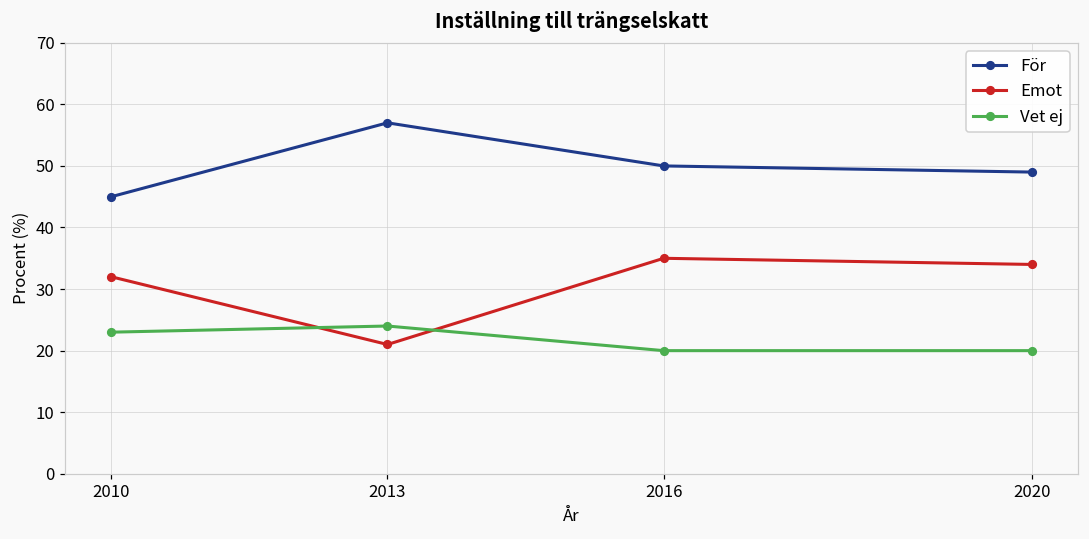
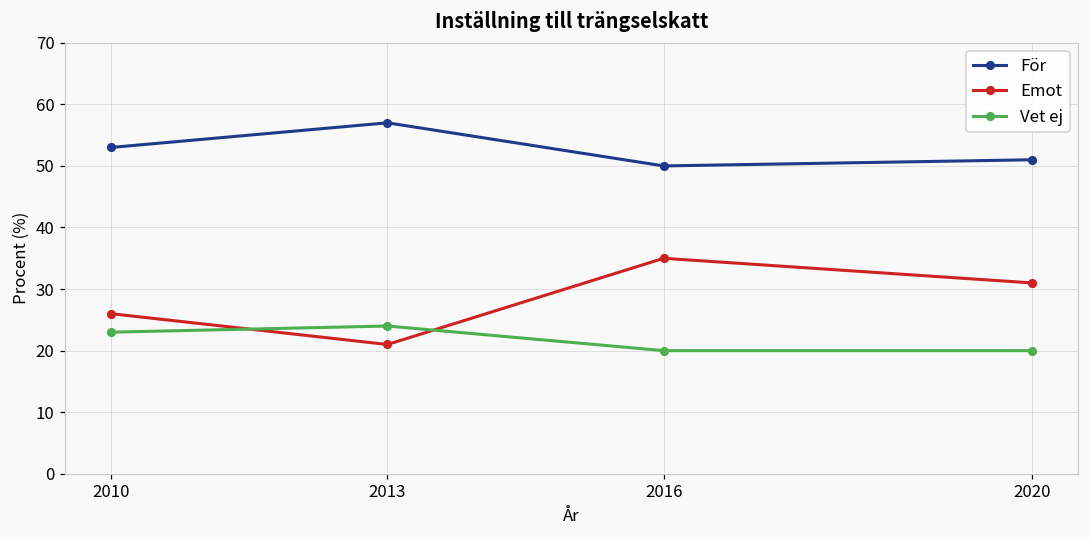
  {
    "För": {
-     "2010": 45,
+     "2010": 53,
      "2013": 57,
      "2016": 50,
-     "2020": 49
+     "2020": 51
    },
    "Emot": {
-     "2010": 32,
+     "2010": 26,
      "2013": 21,
      "2016": 35,
-     "2020": 34
+     "2020": 31
    },
    "Vet ej": {
      "2010": 23,
      "2013": 24,
      "2016": 20,
      "2020": 20
    }
  }
